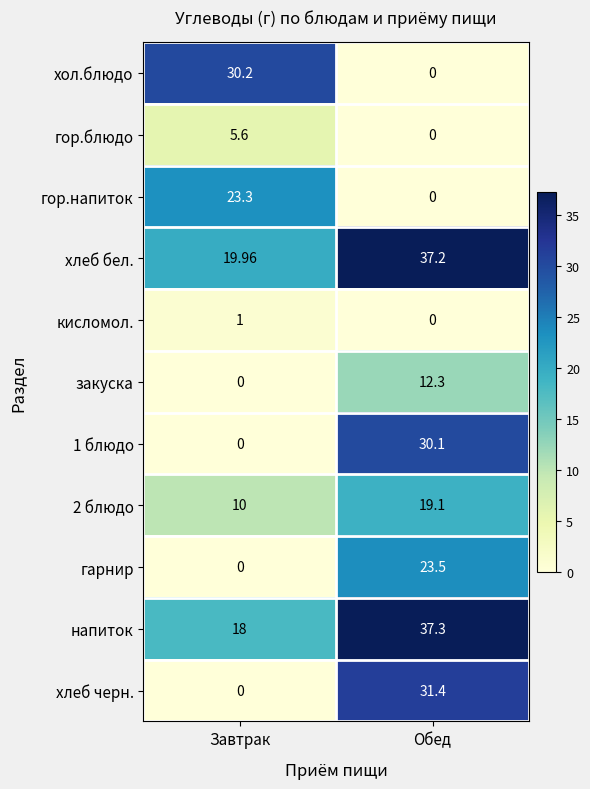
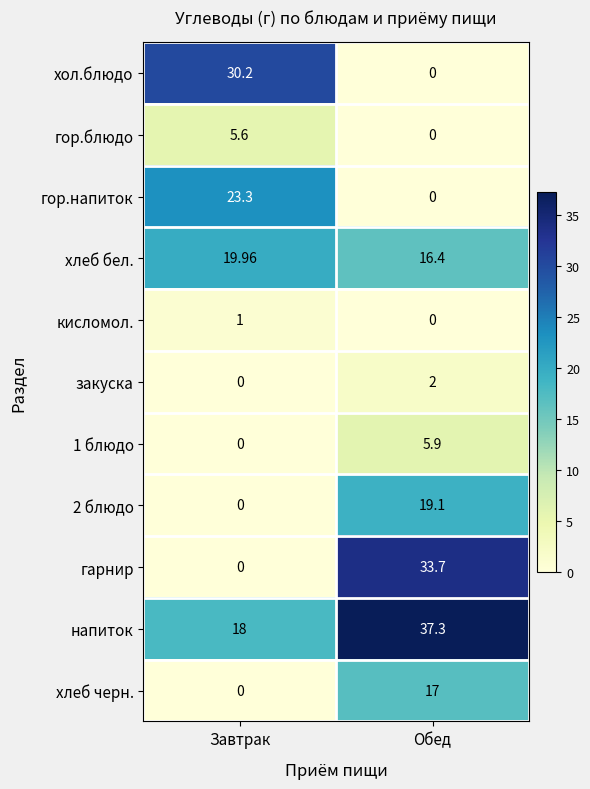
  {
    "хол.блюдо": {
      "Завтрак": 30.2,
      "Обед": 0
    },
    "гор.блюдо": {
      "Завтрак": 5.6,
      "Обед": 0
    },
    "гор.напиток": {
      "Завтрак": 23.3,
      "Обед": 0
    },
    "хлеб бел.": {
      "Завтрак": 19.96,
-     "Обед": 37.2
+     "Обед": 16.4
    },
    "кисломол.": {
      "Завтрак": 1,
      "Обед": 0
    },
    "закуска": {
      "Завтрак": 0,
-     "Обед": 12.3
+     "Обед": 2
    },
    "1 блюдо": {
      "Завтрак": 0,
-     "Обед": 30.1
+     "Обед": 5.9
    },
    "2 блюдо": {
-     "Завтрак": 10,
+     "Завтрак": 0,
      "Обед": 19.1
    },
    "гарнир": {
      "Завтрак": 0,
-     "Обед": 23.5
+     "Обед": 33.7
    },
    "напиток": {
      "Завтрак": 18,
      "Обед": 37.3
    },
    "хлеб черн.": {
      "Завтрак": 0,
-     "Обед": 31.4
+     "Обед": 17
    }
  }
